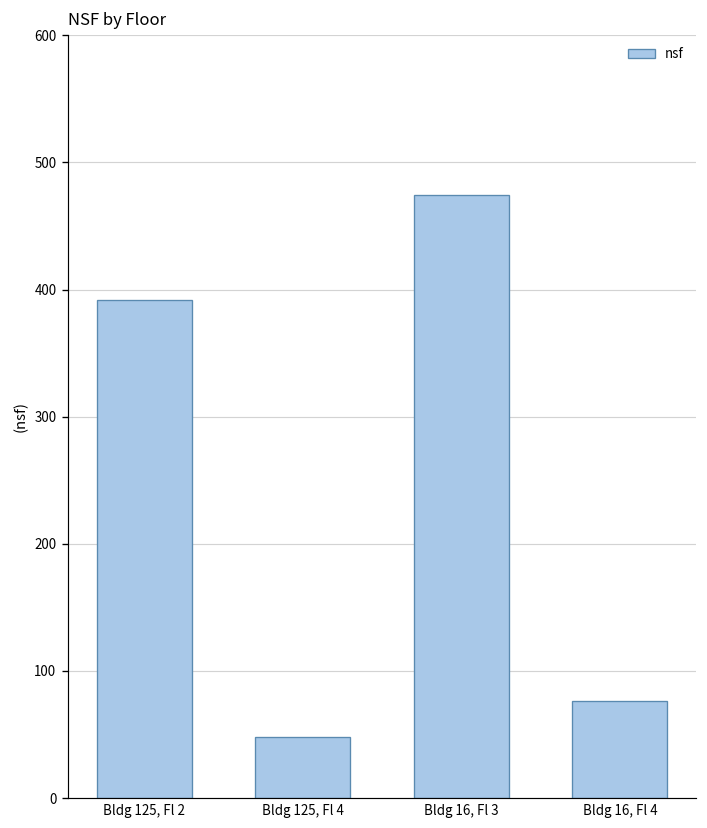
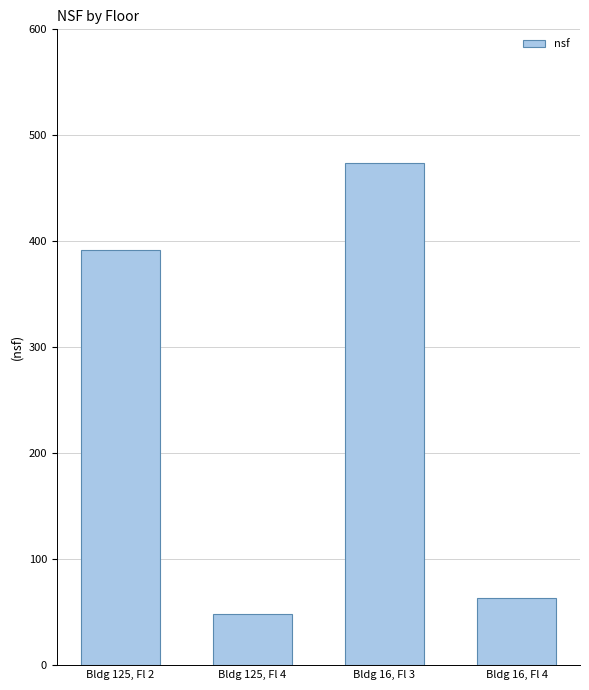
  {
    "Bldg 125, Fl 2": 392,
    "Bldg 125, Fl 4": 48,
    "Bldg 16, Fl 3": 474,
-   "Bldg 16, Fl 4": 76
+   "Bldg 16, Fl 4": 63
  }
